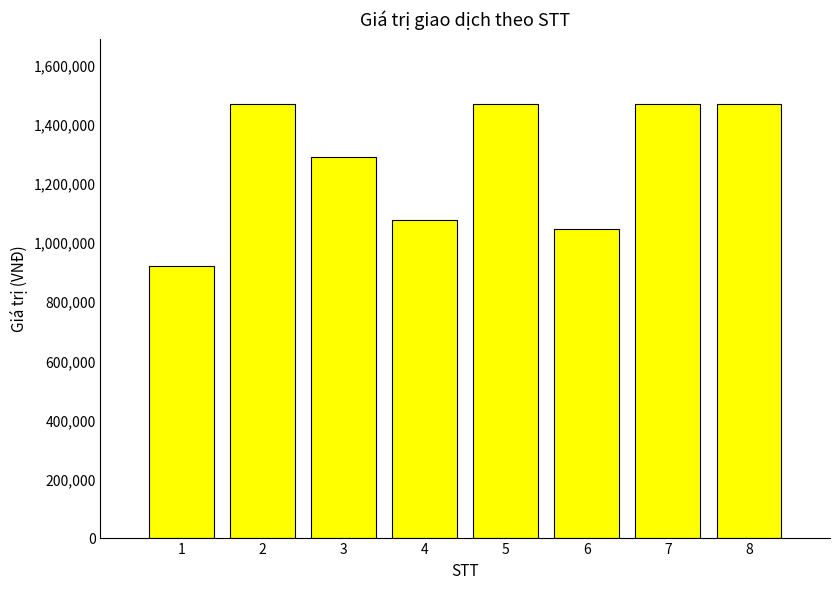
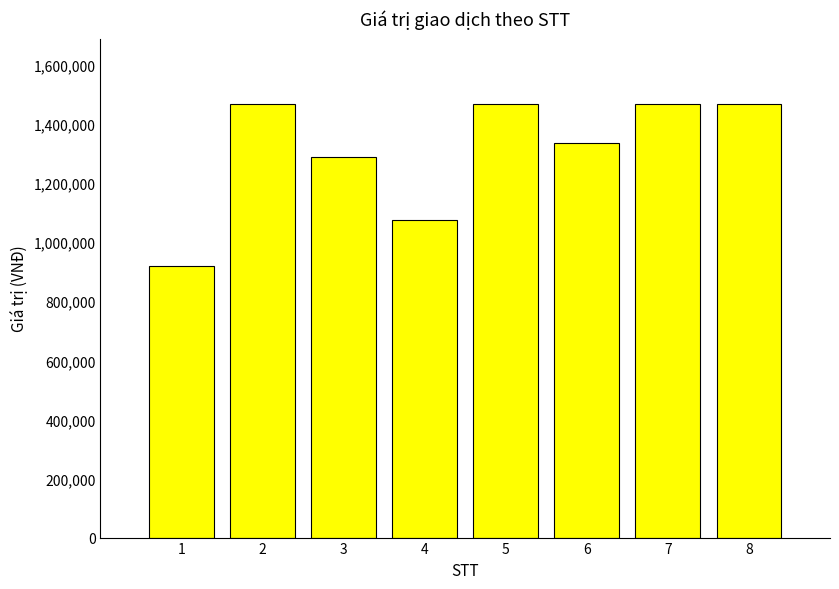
  {
    "1": "920,000",
    "2": "1,470,000",
    "3": "1,290,000",
    "4": "1,080,000",
    "5": "1,470,000",
-   "6": "1,040,000",
+   "6": "1,340,000",
    "7": "1,470,000",
    "8": "1,470,000"
  }
